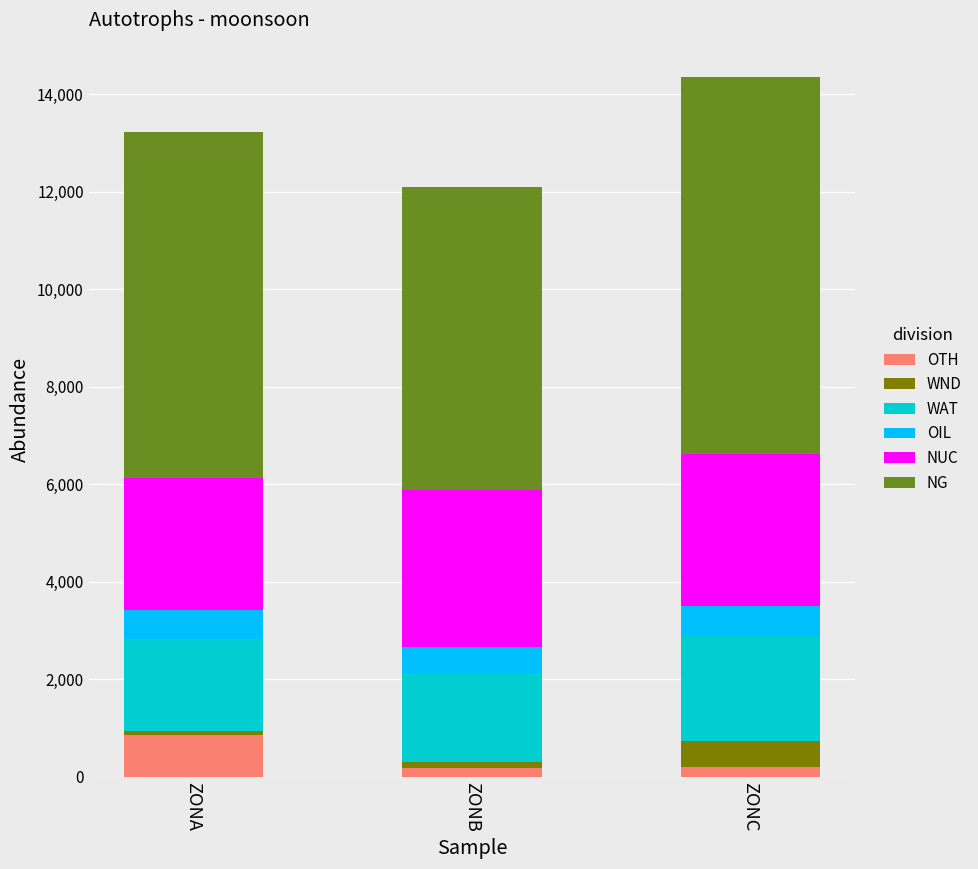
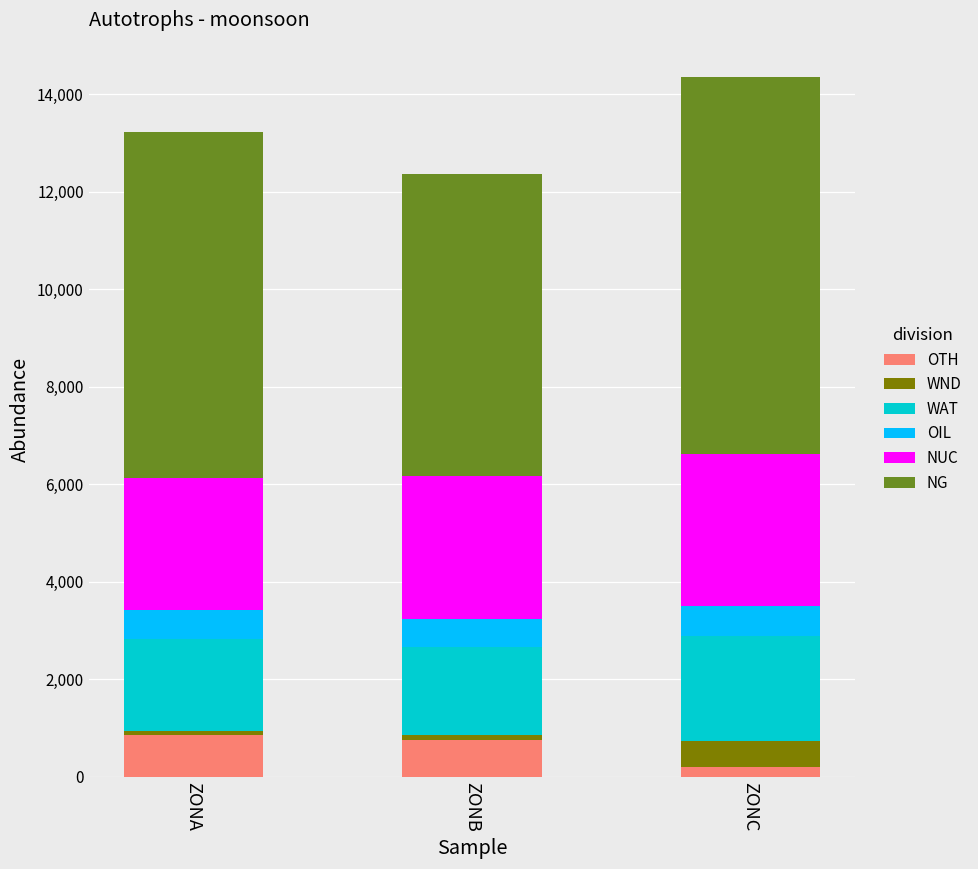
  {
    "OTH": {
      "ZONA": "900",
-     "ZONB": "200",
+     "ZONB": "700",
      "ZONC": "200"
    },
    "NUC": {
      "ZONA": "2,700",
-     "ZONB": "3,200",
+     "ZONB": "2,900",
      "ZONC": "3,100"
    }
  }
